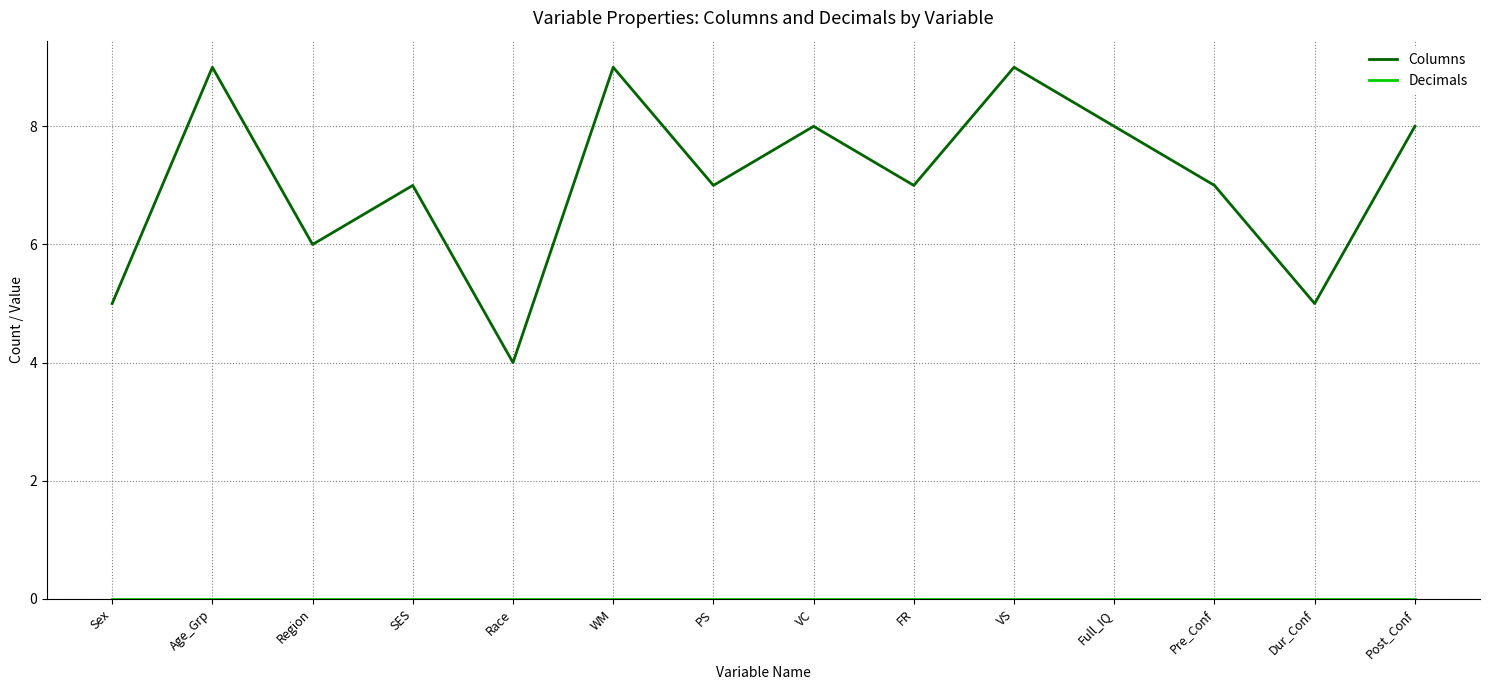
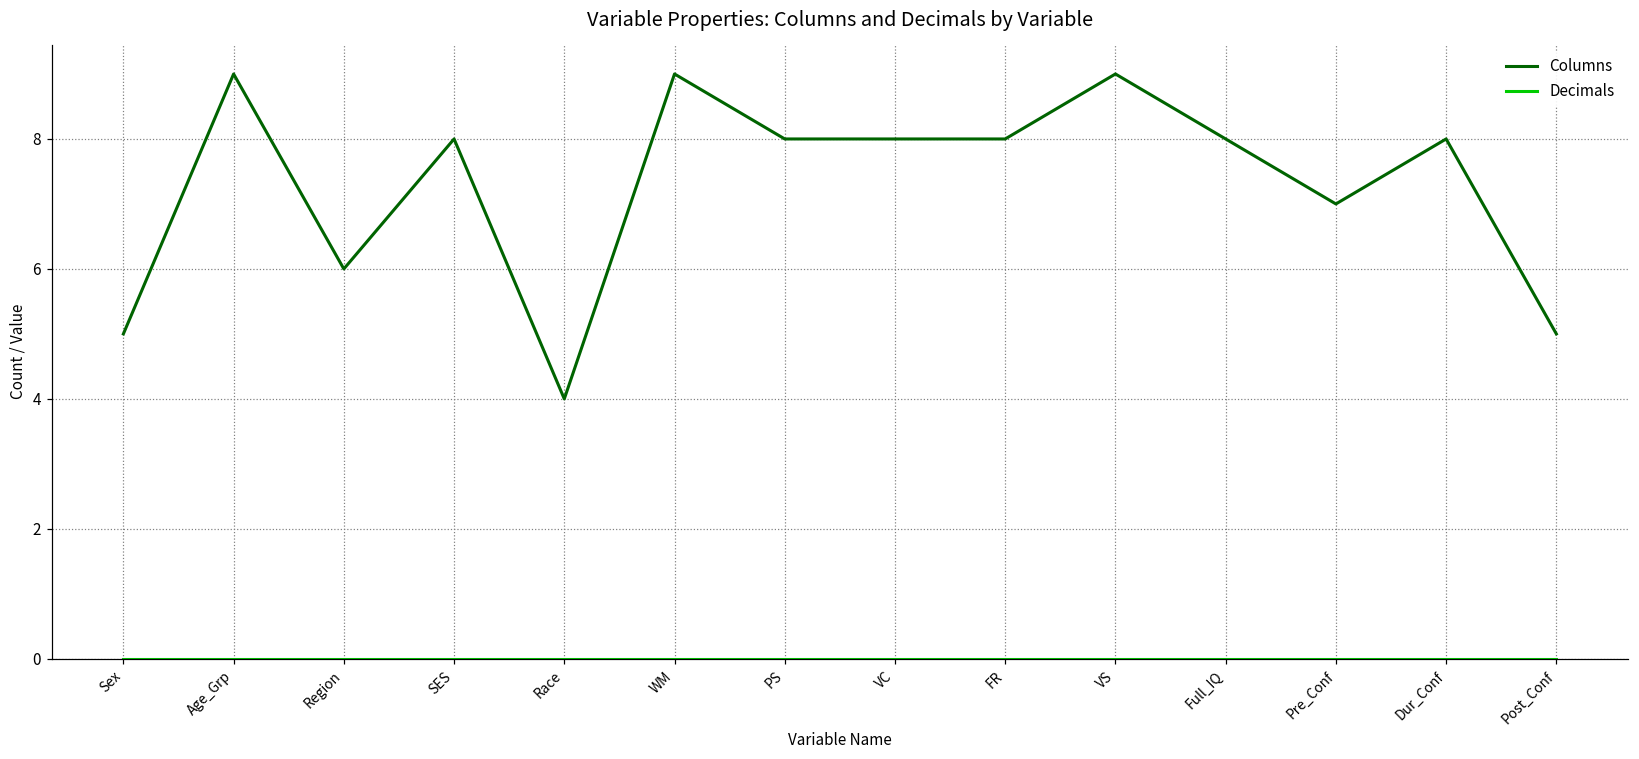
  {
    "Columns": {
      "Sex": 5,
      "Age_Grp": 9,
      "Region": 6,
-     "SES": 7,
+     "SES": 8,
      "Race": 4,
      "WM": 9,
-     "PS": 7,
+     "PS": 8,
      "VC": 8,
-     "FR": 7,
+     "FR": 8,
      "VS": 9,
      "Full_IQ": 8,
      "Pre_Conf": 7,
-     "Dur_Conf": 5,
-     "Post_Conf": 8
+     "Dur_Conf": 8,
+     "Post_Conf": 5
    },
    "Decimals": {
      "Sex": 0,
      "Age_Grp": 0,
      "Region": 0,
      "SES": 0,
      "Race": 0,
      "WM": 0,
      "PS": 0,
      "VC": 0,
      "FR": 0,
      "VS": 0,
      "Full_IQ": 0,
      "Pre_Conf": 0,
      "Dur_Conf": 0,
      "Post_Conf": 0
    }
  }
